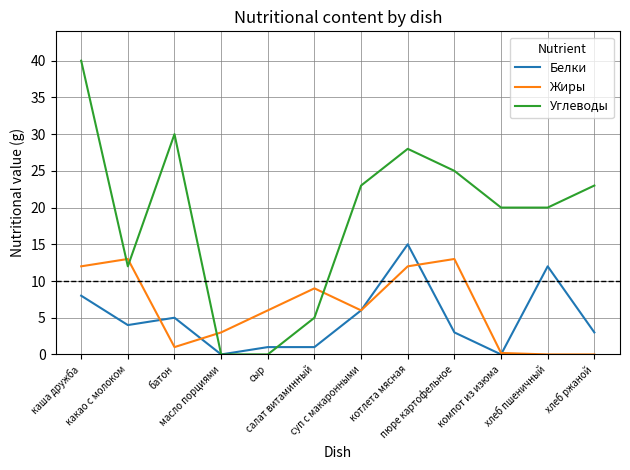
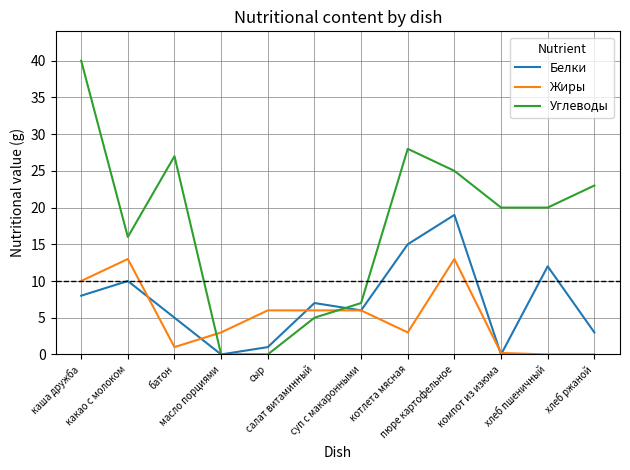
  {
    "Белки": {
      "каша дружба": 8,
-     "какао с молоком": 4,
+     "какао с молоком": 10,
      "батон": 5,
      "сыр": 1,
-     "салат витаминный": 1,
+     "салат витаминный": 7,
      "котлета мясная": 15,
-     "пюре картофельное": 3,
+     "пюре картофельное": 19,
      "хлеб пшеничный": 12,
      "хлеб ржаной": 3
    },
    "Жиры": {
-     "каша дружба": 12,
+     "каша дружба": 10,
      "какао с молоком": 13,
      "батон": 1,
      "масло порциями": 3,
      "сыр": 6,
-     "салат витаминный": 9,
-     "котлета мясная": 12,
+     "салат витаминный": 6,
+     "котлета мясная": 3,
      "пюре картофельное": 13,
      "хлеб пшеничный": 0,
      "хлеб ржаной": 0
    },
    "Углеводы": {
      "каша дружба": 40,
-     "какао с молоком": 12,
-     "батон": 30,
+     "какао с молоком": 16,
+     "батон": 27,
      "сыр": 0,
      "салат витаминный": 5,
-     "суп с макаронными": 23,
+     "суп с макаронными": 7,
      "котлета мясная": 28,
      "пюре картофельное": 25,
      "компот из изюма": 20,
      "хлеб пшеничный": 20,
      "хлеб ржаной": 23
    }
  }
